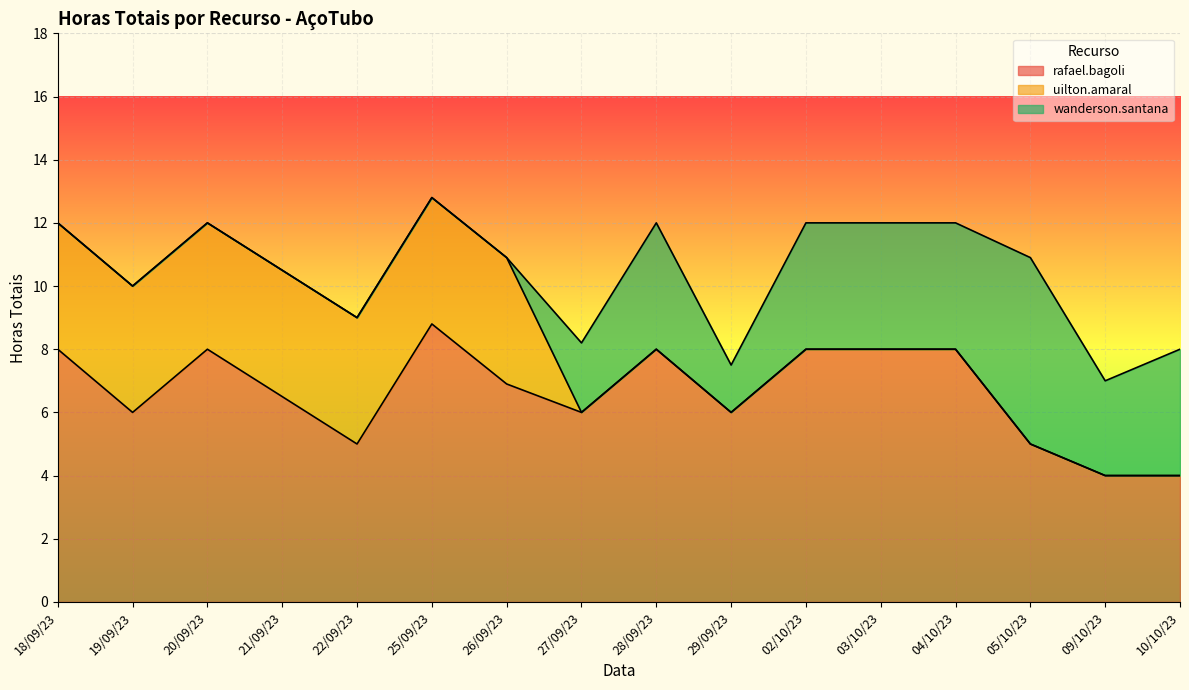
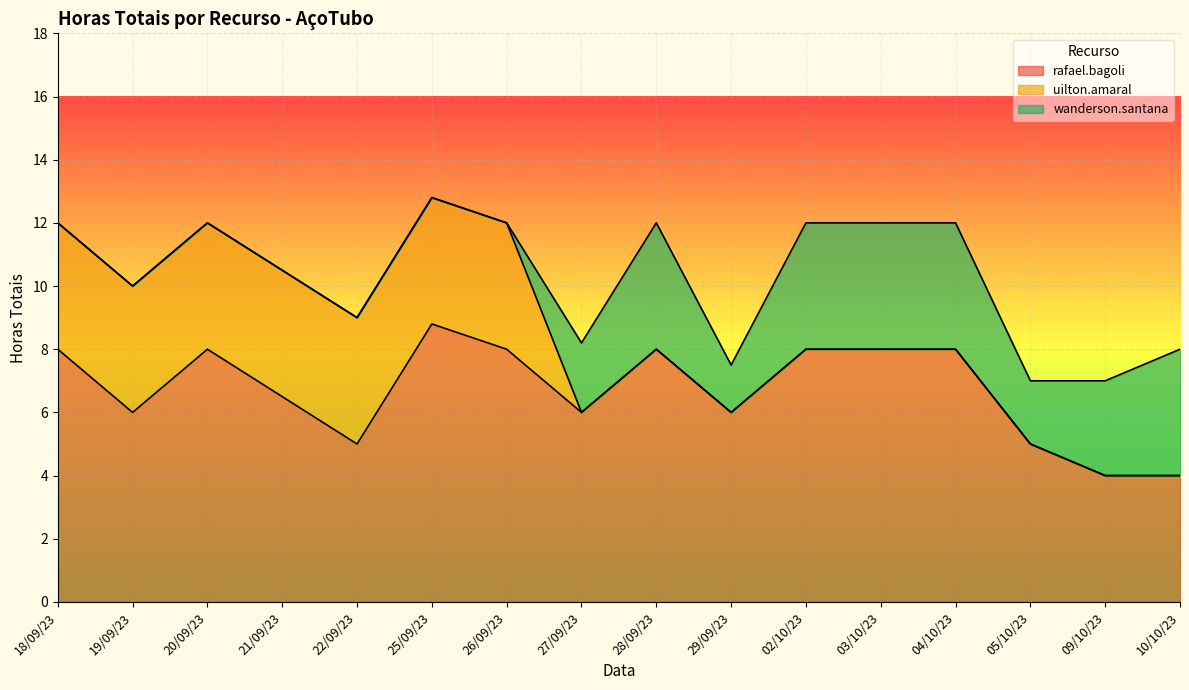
  {
    "rafael.bagoli": {
      "18/09/23": 8.0,
      "19/09/23": 6.0,
      "20/09/23": 8.0,
      "21/09/23": 6.5,
      "22/09/23": 5.0,
      "25/09/23": 8.8,
-     "26/09/23": 6.9
+     "26/09/23": 8.0
    },
    "wanderson.santana": {
      "27/09/23": 2.2,
      "28/09/23": 4.0,
      "29/09/23": 1.5,
      "02/10/23": 4.0,
      "03/10/23": 4.0,
      "04/10/23": 4.0,
-     "05/10/23": 5.9,
+     "05/10/23": 2.0,
      "09/10/23": 3.0,
      "10/10/23": 4.0
    }
  }
